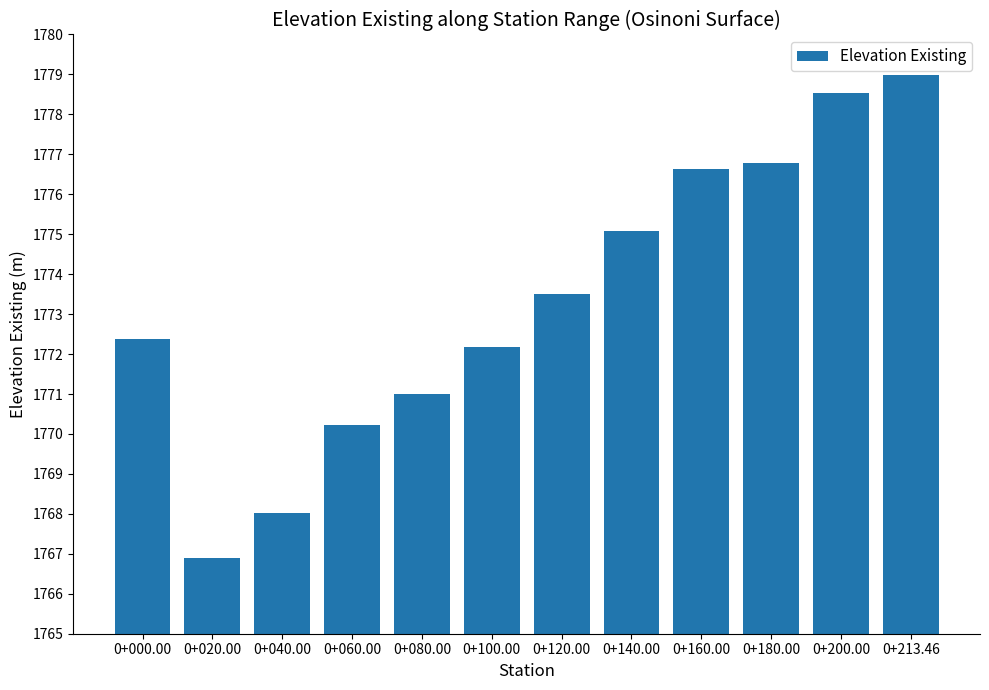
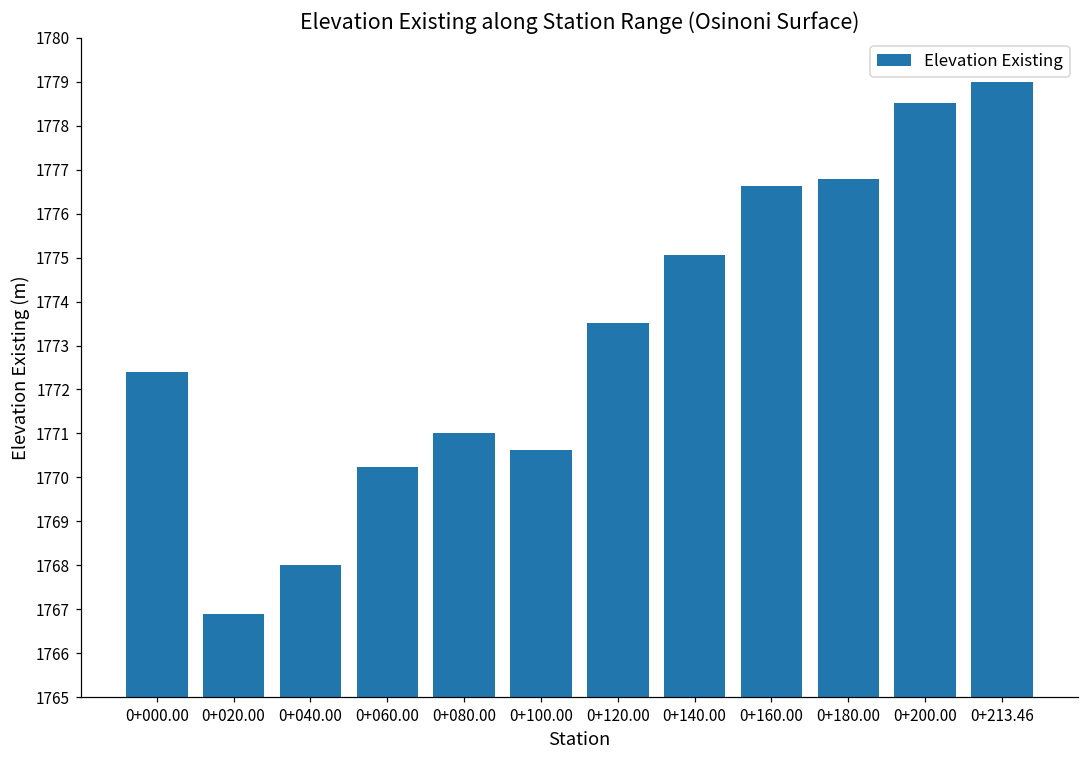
  {
    "0+000.00": 1772.4,
    "0+020.00": 1766.9,
    "0+040.00": 1768.0,
    "0+060.00": 1770.2,
    "0+080.00": 1771.0,
-   "0+100.00": 1772.2,
+   "0+100.00": 1770.6,
    "0+120.00": 1773.5,
    "0+140.00": 1775.1,
    "0+160.00": 1776.6,
    "0+180.00": 1776.8,
    "0+200.00": 1778.5,
    "0+213.46": 1779.0
  }
